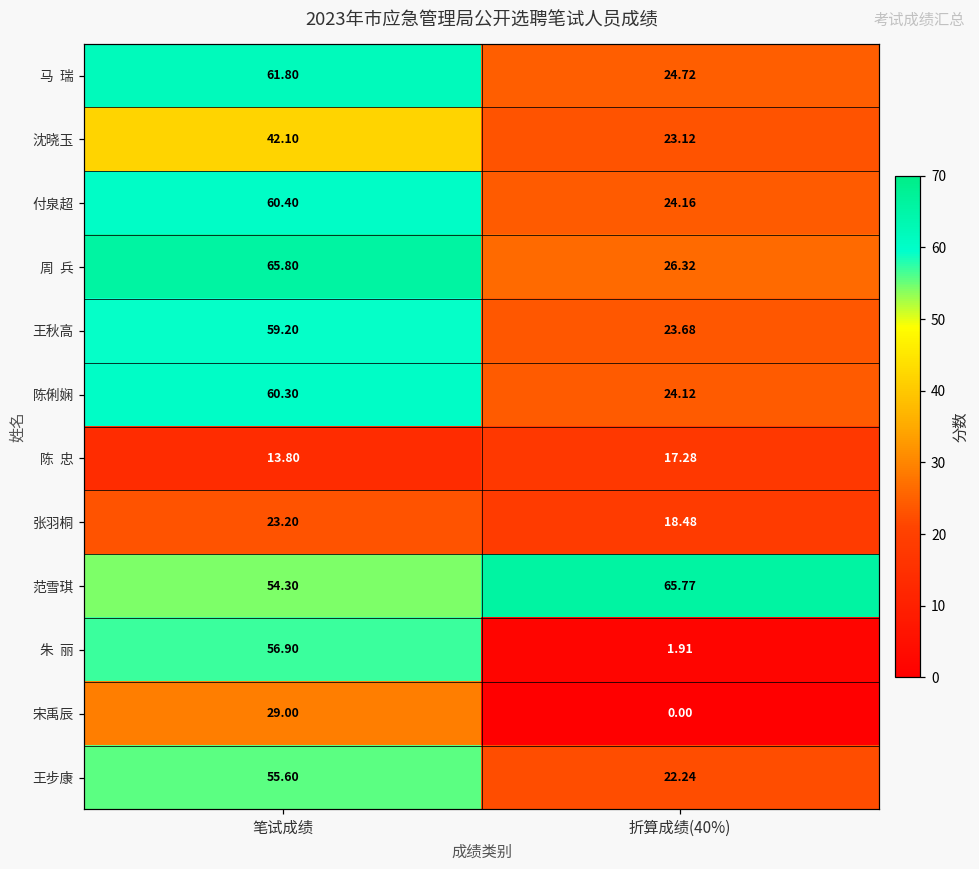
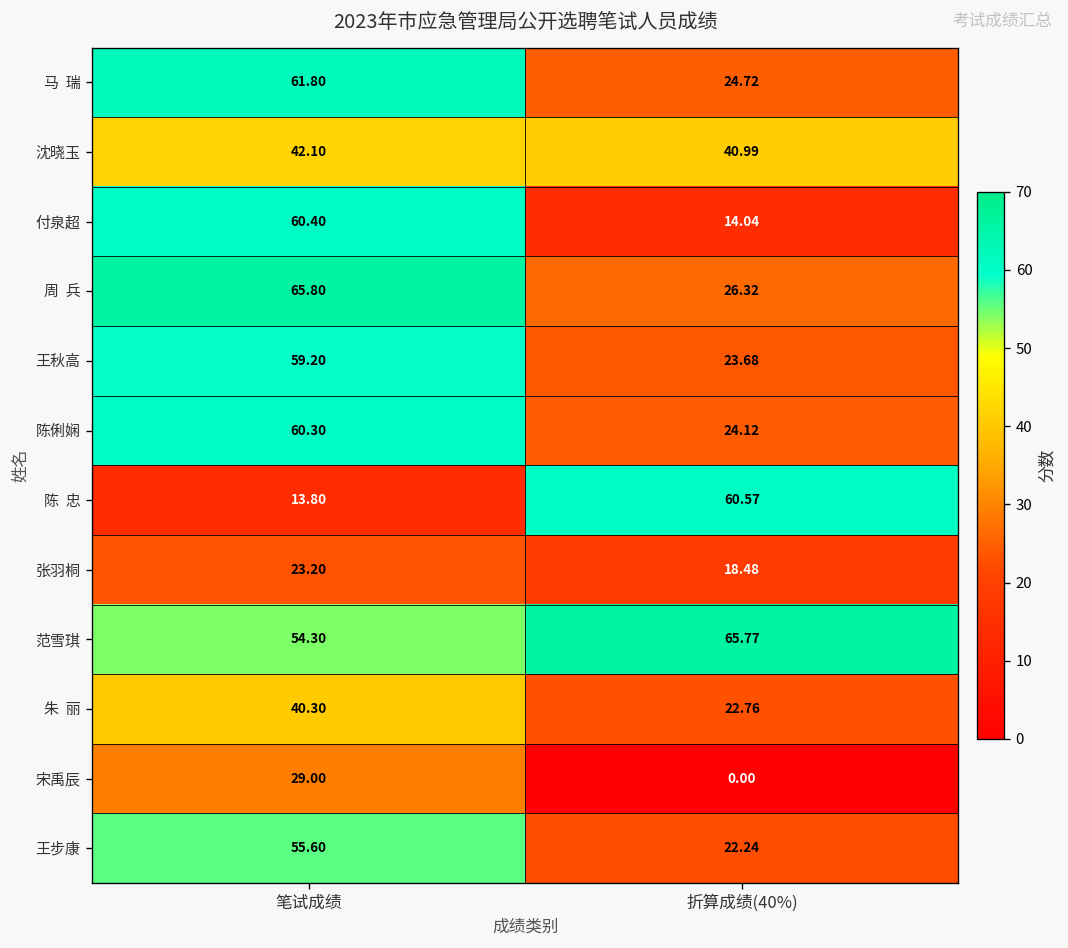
  {
    "马 瑞": {
      "笔试成绩": 61.80,
      "折算成绩(40%)": 24.72
    },
    "沈晓玉": {
      "笔试成绩": 42.10,
-     "折算成绩(40%)": 23.12
+     "折算成绩(40%)": 40.99
    },
    "付泉超": {
      "笔试成绩": 60.40,
-     "折算成绩(40%)": 24.16
+     "折算成绩(40%)": 14.04
    },
    "周 兵": {
      "笔试成绩": 65.80,
      "折算成绩(40%)": 26.32
    },
    "王秋高": {
      "笔试成绩": 59.20,
      "折算成绩(40%)": 23.68
    },
    "陈俐娴": {
      "笔试成绩": 60.30,
      "折算成绩(40%)": 24.12
    },
    "陈 忠": {
      "笔试成绩": 13.80,
-     "折算成绩(40%)": 17.28
+     "折算成绩(40%)": 60.57
    },
    "张羽桐": {
      "笔试成绩": 23.20,
      "折算成绩(40%)": 18.48
    },
    "范雪琪": {
      "笔试成绩": 54.30,
      "折算成绩(40%)": 65.77
    },
    "朱 丽": {
-     "笔试成绩": 56.90,
-     "折算成绩(40%)": 1.91
+     "笔试成绩": 40.30,
+     "折算成绩(40%)": 22.76
    },
    "宋禹辰": {
      "笔试成绩": 29.00,
      "折算成绩(40%)": 0.00
    },
    "王步康": {
      "笔试成绩": 55.60,
      "折算成绩(40%)": 22.24
    }
  }
